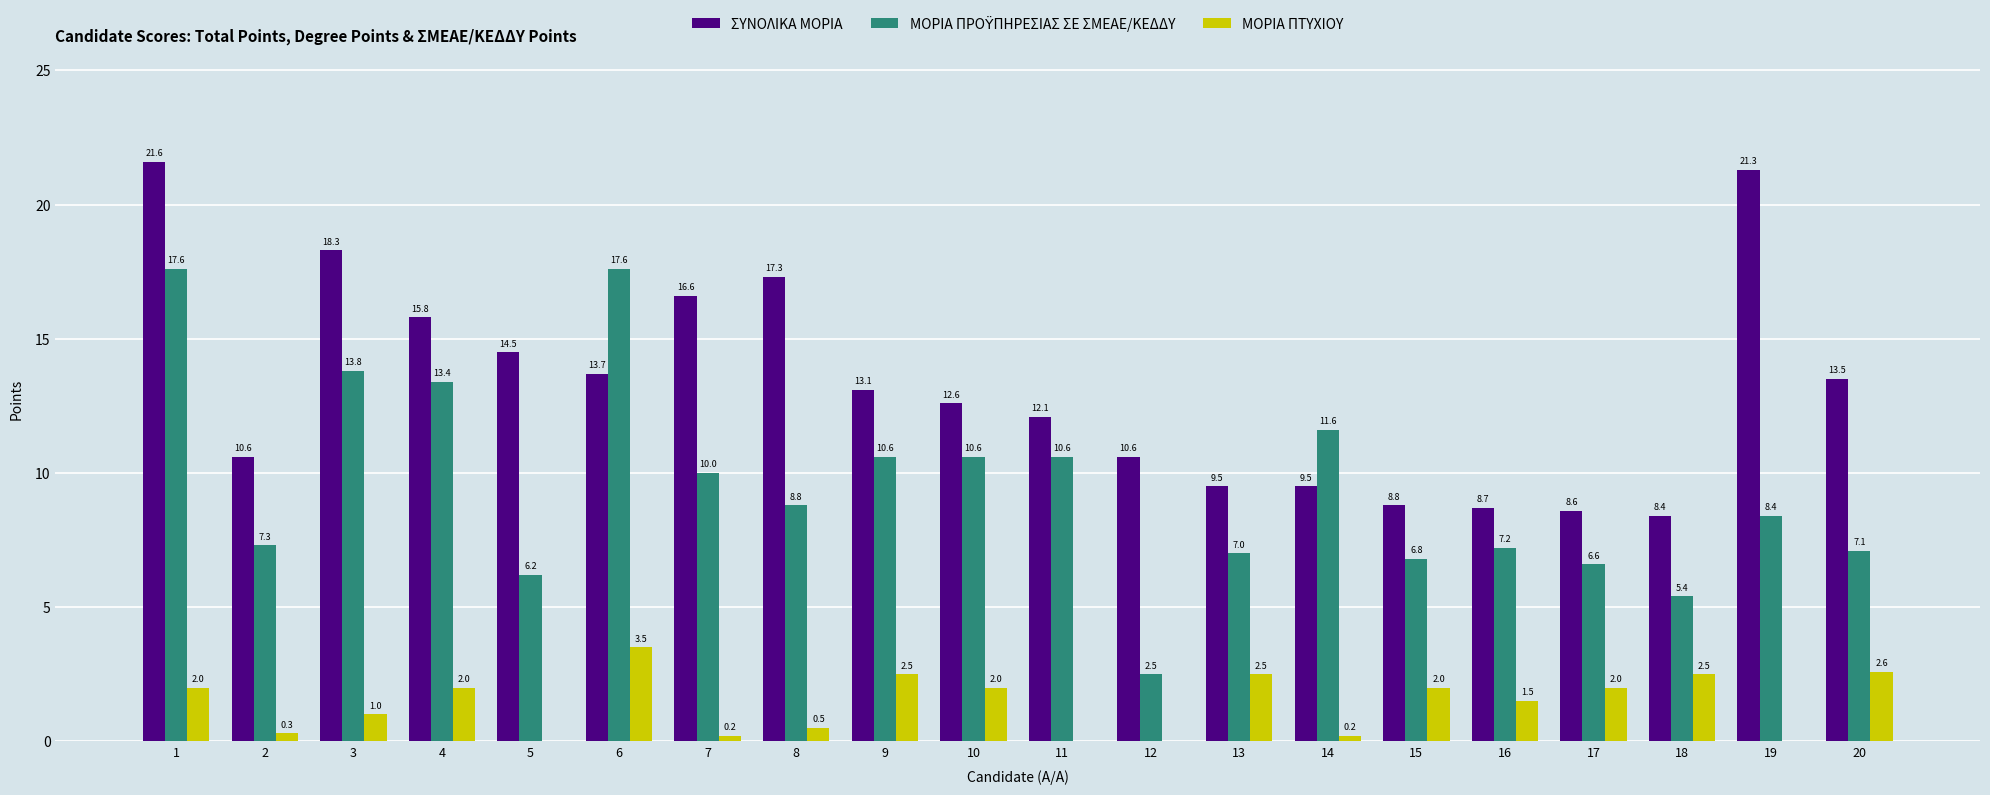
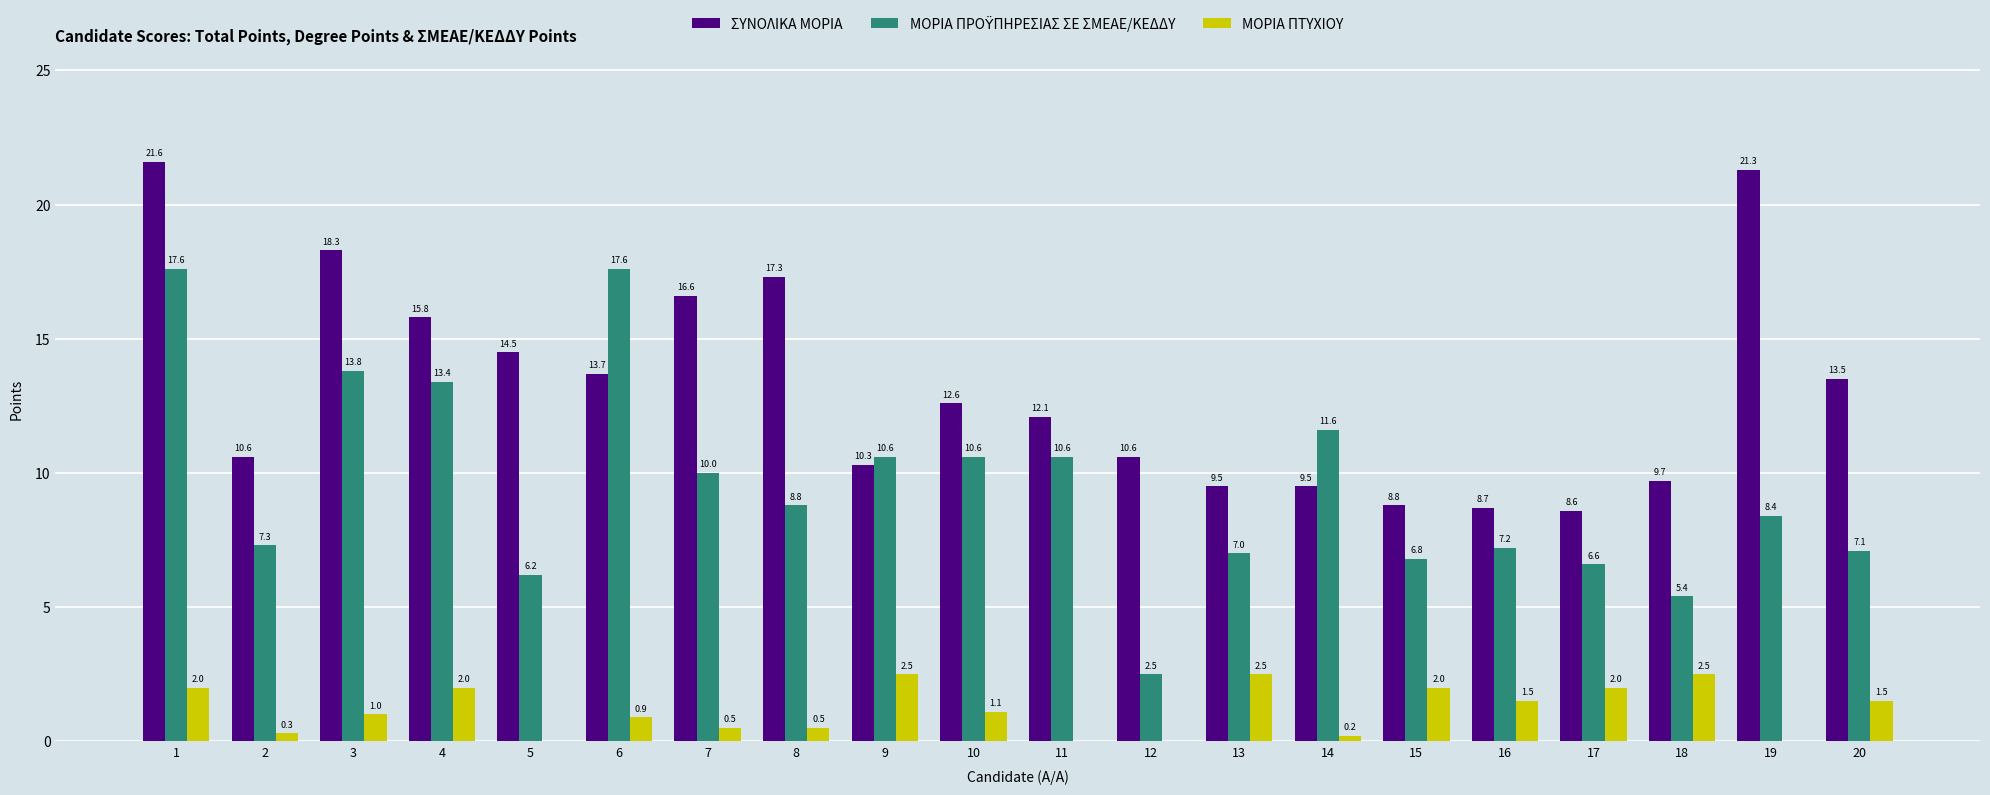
  {
    "ΣΥΝΟΛΙΚΑ ΜΟΡΙΑ": {
      "1": 21.6,
      "2": 10.6,
      "3": 18.3,
      "4": 15.8,
      "5": 14.5,
      "6": 13.7,
      "7": 16.6,
      "8": 17.3,
-     "9": 13.1,
+     "9": 10.3,
      "10": 12.6,
      "11": 12.1,
      "12": 10.6,
      "13": 9.5,
      "14": 9.5,
      "15": 8.8,
      "16": 8.7,
      "17": 8.6,
-     "18": 8.4,
+     "18": 9.7,
      "19": 21.3,
      "20": 13.5
    },
    "ΜΟΡΙΑ ΠΡΟΫΠΗΡΕΣΙΑΣ ΣΕ ΣΜΕΑΕ/ΚΕΔΔΥ": {
      "1": 17.6,
      "2": 7.3,
      "3": 13.8,
      "4": 13.4,
      "5": 6.2,
      "6": 17.6,
      "7": 10.0,
      "8": 8.8,
      "9": 10.6,
      "10": 10.6,
      "11": 10.6,
      "12": 2.5,
      "13": 7.0,
      "14": 11.6,
      "15": 6.8,
      "16": 7.2,
      "17": 6.6,
      "18": 5.4,
      "19": 8.4,
      "20": 7.1
    },
    "ΜΟΡΙΑ ΠΤΥΧΙΟΥ": {
      "1": 2.0,
      "2": 0.3,
      "3": 1.0,
      "4": 2.0,
-     "6": 3.5,
-     "7": 0.2,
+     "6": 0.9,
+     "7": 0.5,
      "8": 0.5,
      "9": 2.5,
-     "10": 2.0,
+     "10": 1.1,
      "13": 2.5,
      "14": 0.2,
      "15": 2.0,
      "16": 1.5,
      "17": 2.0,
      "18": 2.5,
-     "20": 2.6
+     "20": 1.5
    }
  }
